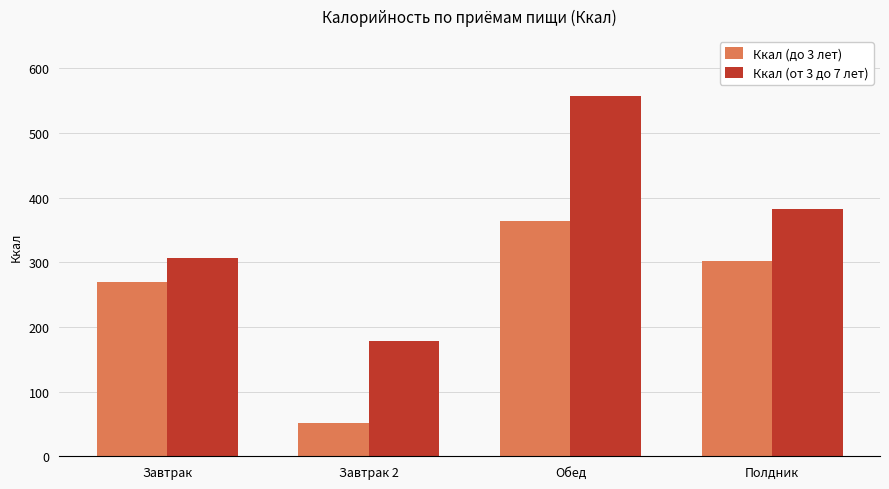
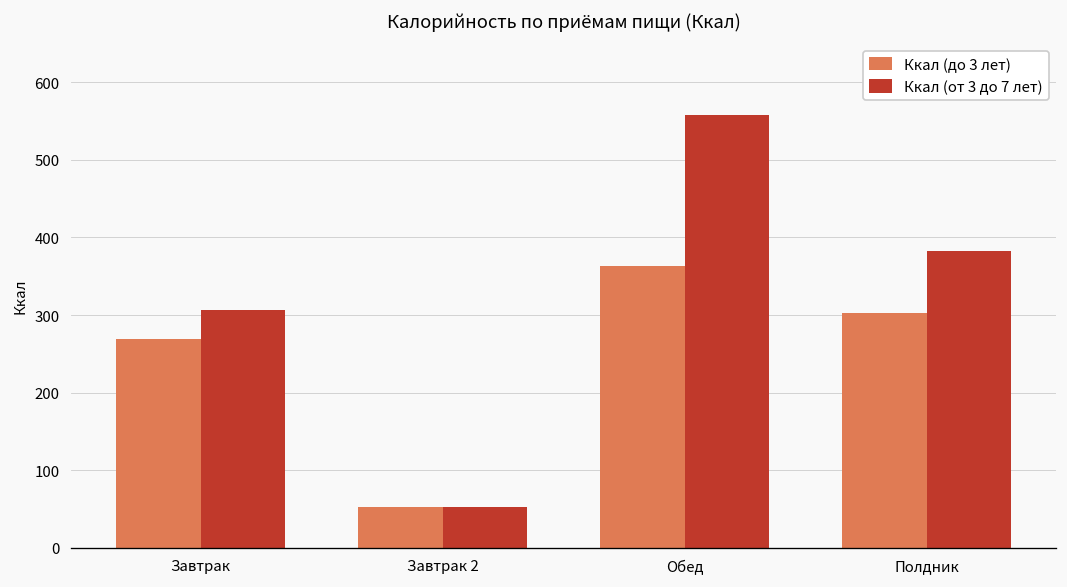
  {
    "Ккал (до 3 лет)": {
      "Завтрак": 270,
      "Завтрак 2": 50,
      "Обед": 360,
      "Полдник": 300
    },
    "Ккал (от 3 до 7 лет)": {
      "Завтрак": 310,
-     "Завтрак 2": 180,
+     "Завтрак 2": 50,
      "Обед": 560,
      "Полдник": 380
    }
  }
